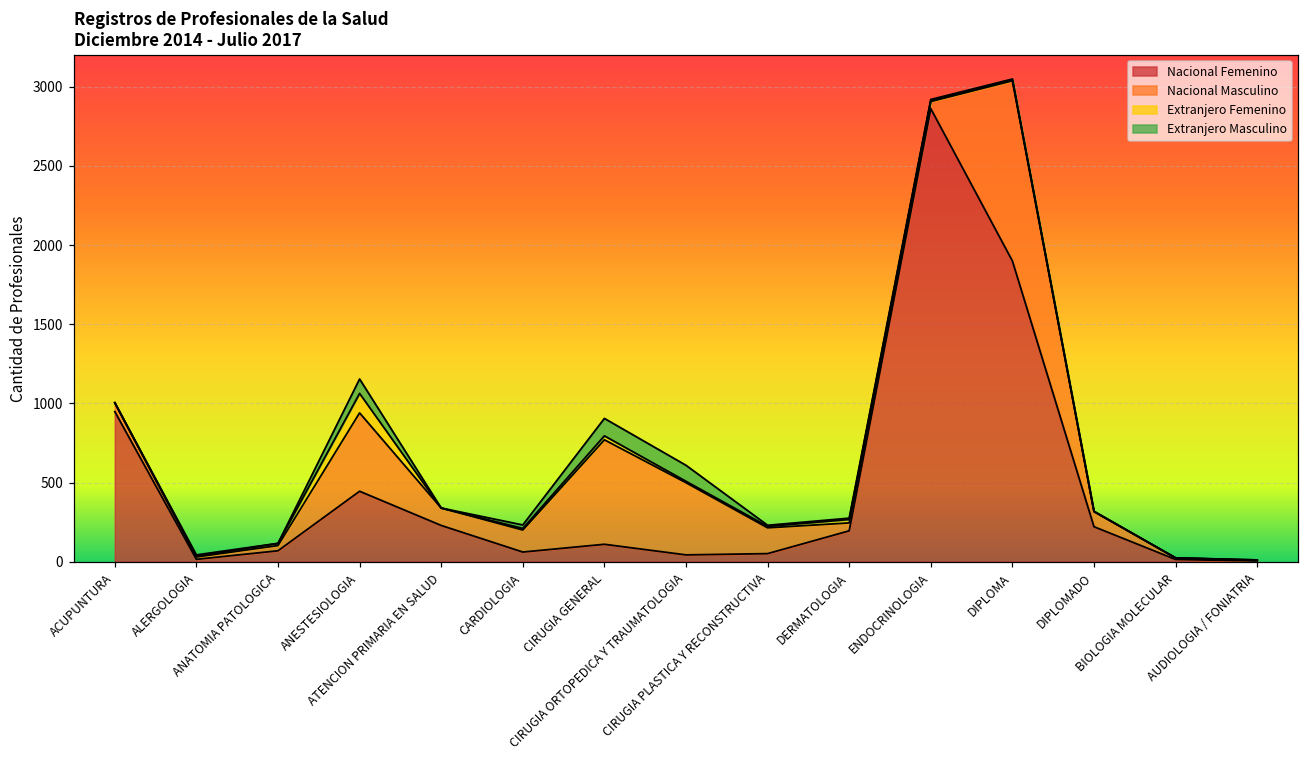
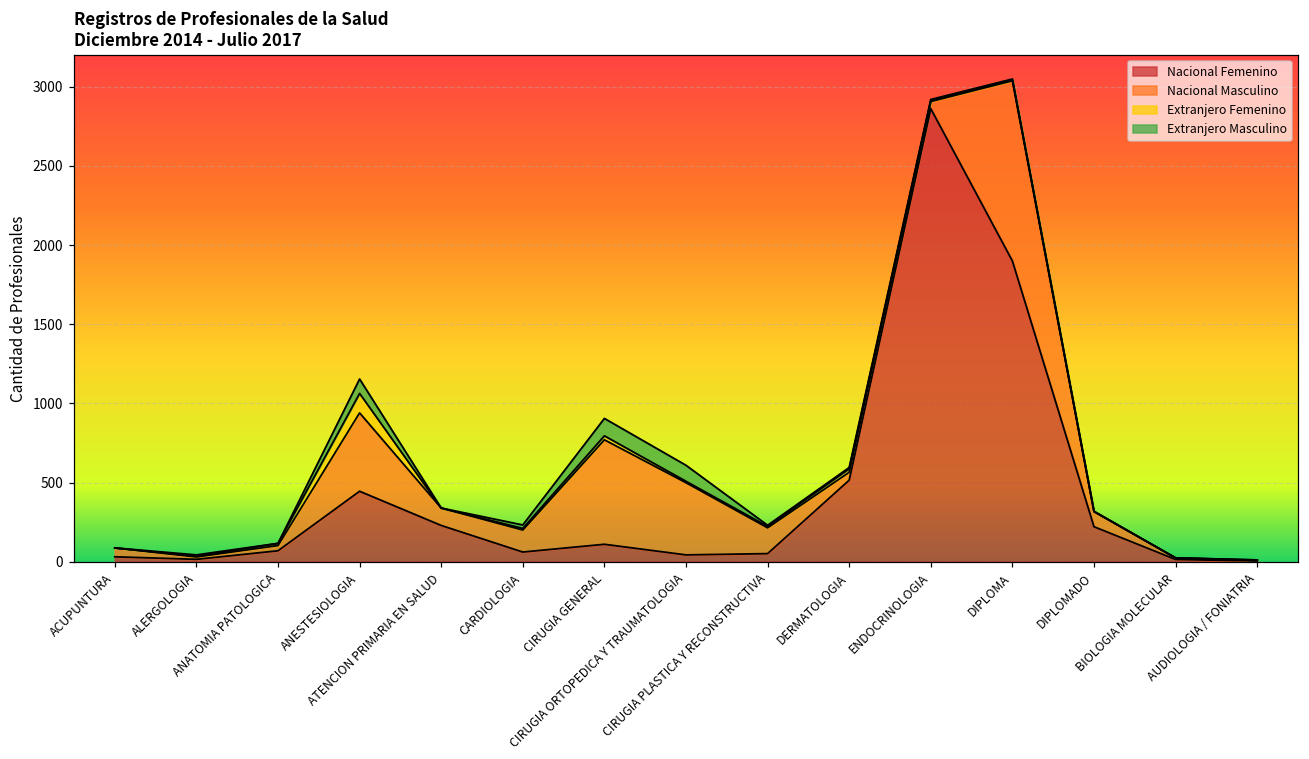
  {
    "Nacional Femenino": {
-     "ACUPUNTURA": 950,
+     "ACUPUNTURA": 30,
      "ANATOMIA PATOLOGICA": 70,
      "ANESTESIOLOGIA": 450,
      "ATENCION PRIMARIA EN SALUD": 230,
      "CARDIOLOGIA": 60,
      "CIRUGIA GENERAL": 110,
      "CIRUGIA ORTOPEDICA Y TRAUMATOLOGIA": 40,
      "CIRUGIA PLASTICA Y RECONSTRUCTIVA": 50,
-     "DERMATOLOGIA": 200,
+     "DERMATOLOGIA": 520,
      "ENDOCRINOLOGIA": 2860,
      "DIPLOMA": 1900,
      "DIPLOMADO": 220
    },
    "Nacional Masculino": {
      "ANESTESIOLOGIA": 500,
      "CIRUGIA GENERAL": 660,
      "DERMATOLOGIA": 50
    },
    "Extranjero Femenino": {
      "ANESTESIOLOGIA": 120,
      "CIRUGIA GENERAL": 30
    },
    "Extranjero Masculino": {
      "ANESTESIOLOGIA": 90,
      "CARDIOLOGIA": 20,
      "CIRUGIA GENERAL": 110,
      "CIRUGIA ORTOPEDICA Y TRAUMATOLOGIA": 100
    }
  }
